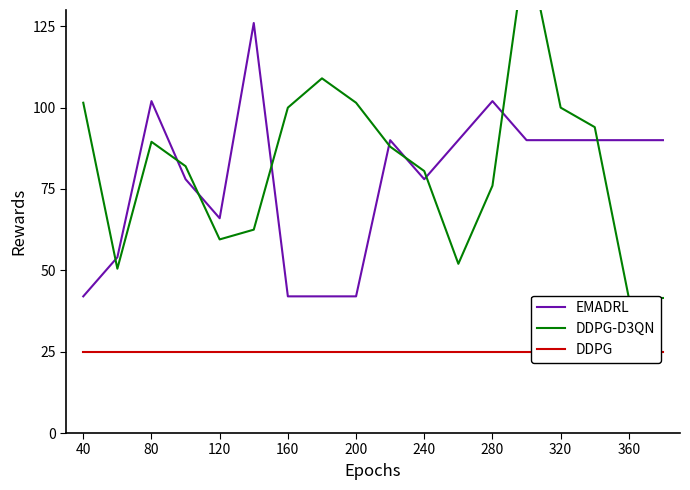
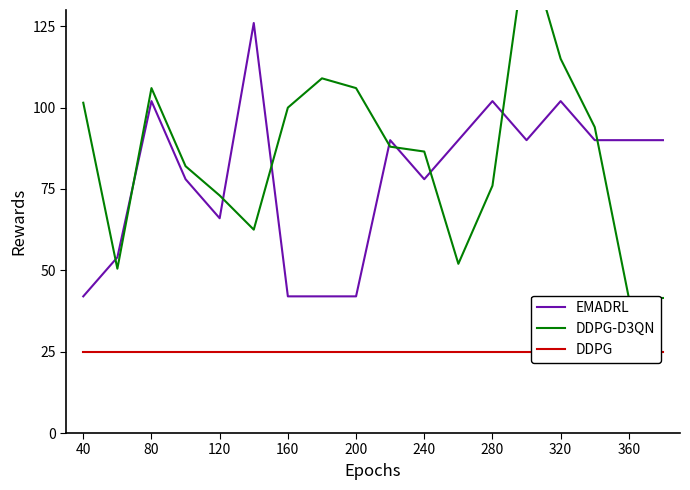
  {
    "EMADRL": {
      "40": 42,
      "80": 102,
      "120": 66,
      "160": 42,
      "200": 42,
      "240": 78,
      "280": 102,
-     "320": 90,
+     "320": 102,
      "360": 90
    },
    "DDPG-D3QN": {
      "40": 102,
-     "80": 90,
-     "120": 60,
+     "80": 106,
+     "120": 73,
      "160": 100,
-     "200": 102,
-     "240": 81,
+     "200": 106,
+     "240": 87,
      "280": 76,
-     "320": 100
+     "320": 115
    },
    "DDPG": {
      "40": 25,
      "80": 25,
      "120": 25,
      "160": 25,
      "200": 25,
      "240": 25,
      "280": 25
    }
  }
